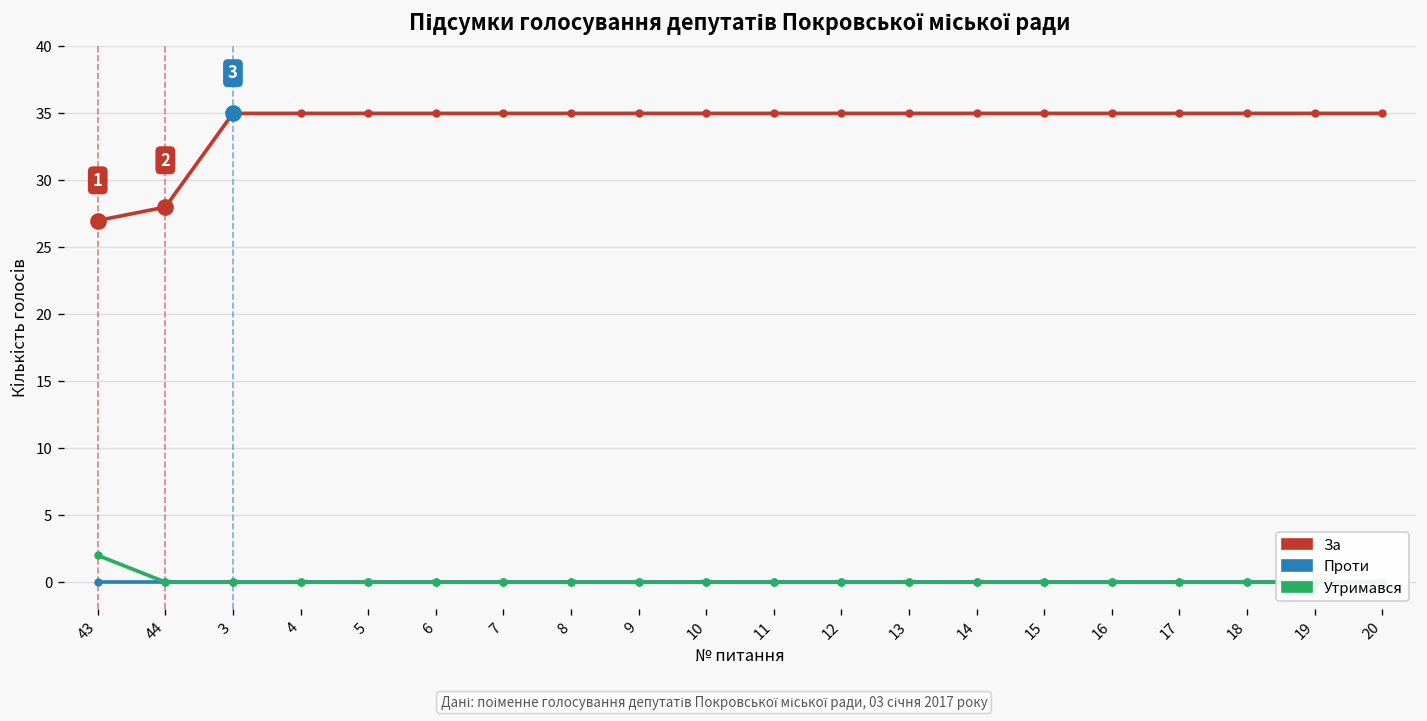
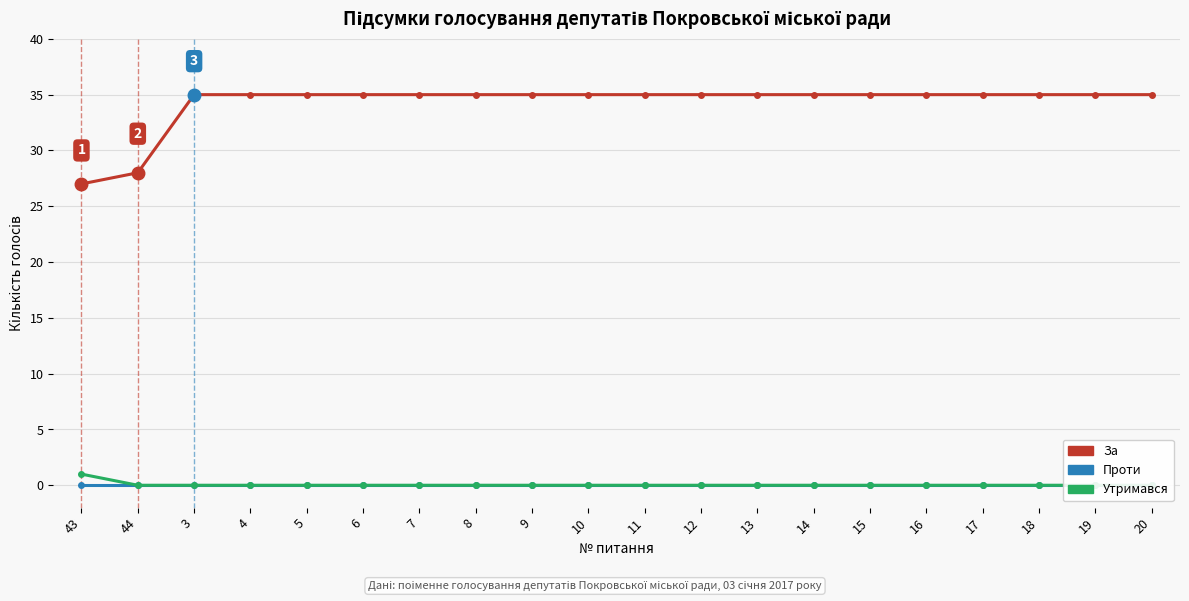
  {
    "Утримався": {
-     "43": 2
+     "43": 1
    }
  }
